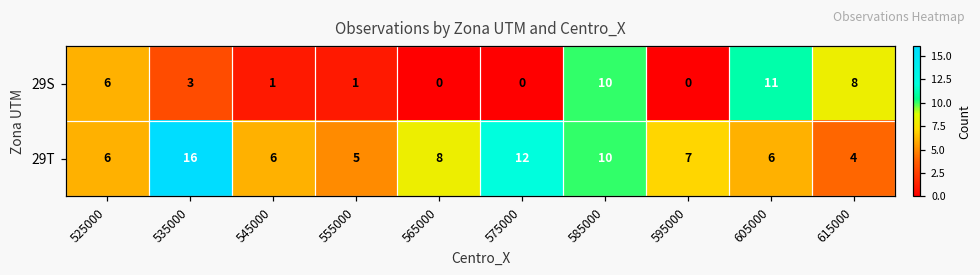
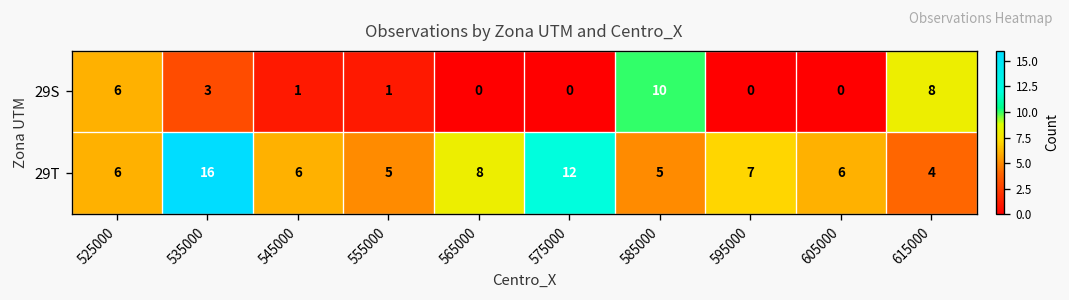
  {
    "29S": {
      "525000": 6,
      "535000": 3,
      "545000": 1,
      "555000": 1,
      "565000": 0,
      "575000": 0,
      "585000": 10,
      "595000": 0,
-     "605000": 11,
+     "605000": 0,
      "615000": 8
    },
    "29T": {
      "525000": 6,
      "535000": 16,
      "545000": 6,
      "555000": 5,
      "565000": 8,
      "575000": 12,
-     "585000": 10,
+     "585000": 5,
      "595000": 7,
      "605000": 6,
      "615000": 4
    }
  }
